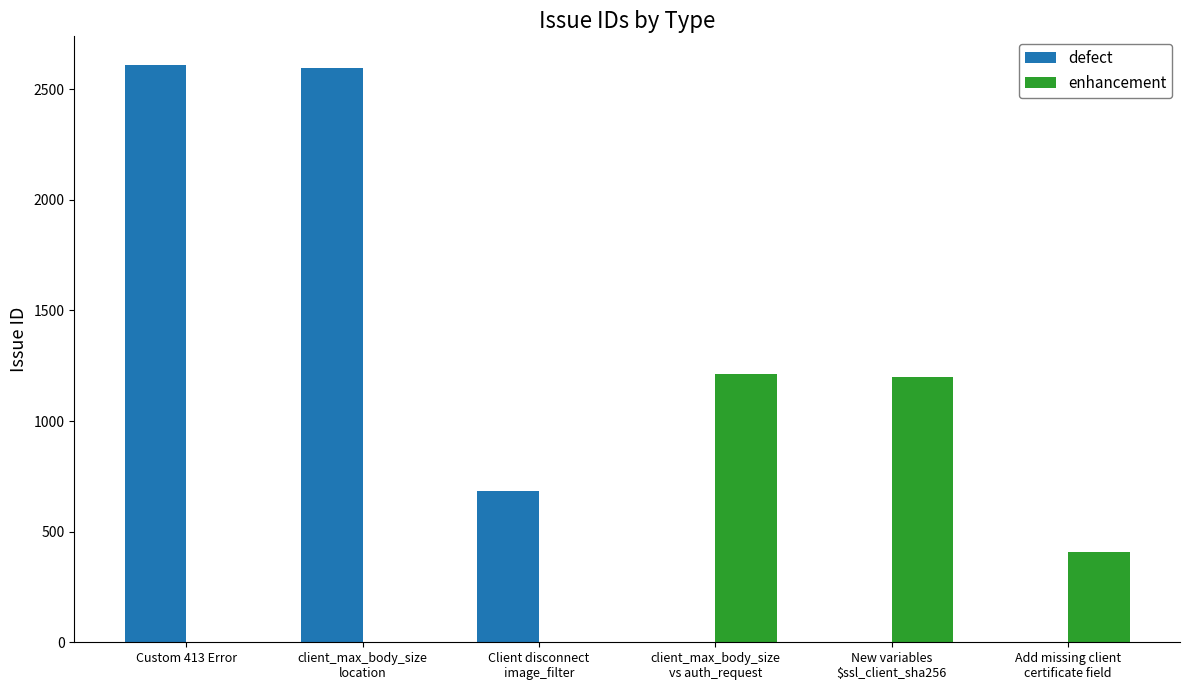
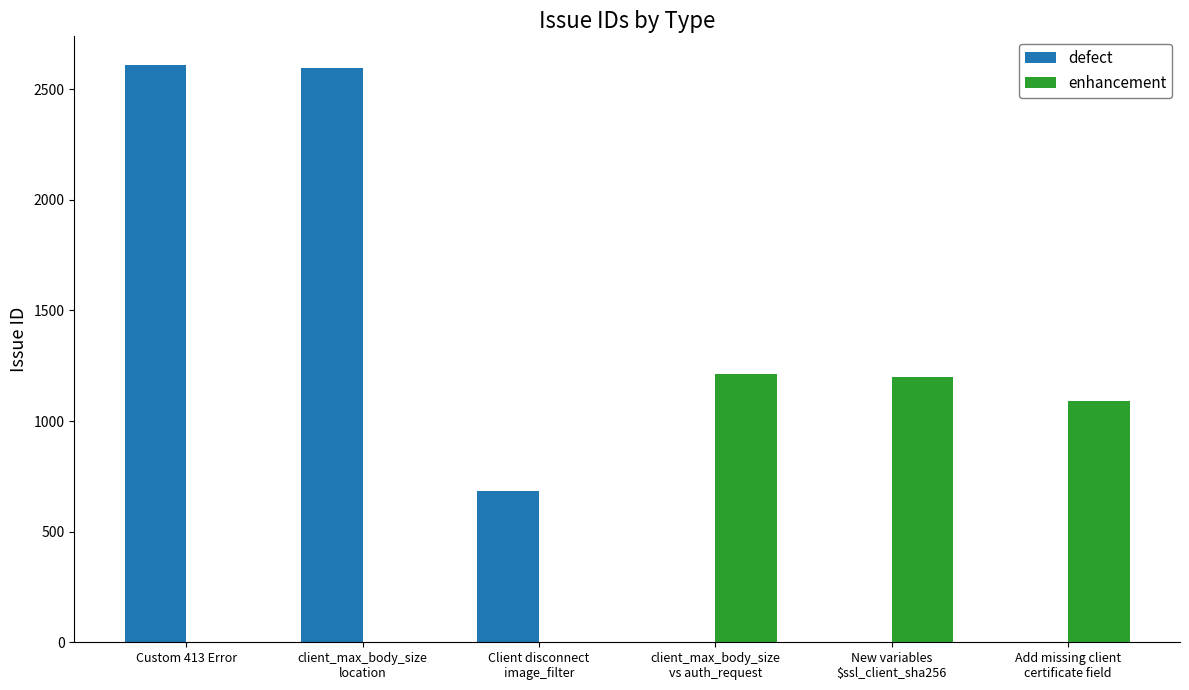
  {
    "defect": {
      "Custom 413 Error": 2610,
      "client_max_body_size location": 2600,
      "Client disconnect image_filter": 680,
      "client_max_body_size vs auth_request": 0,
      "New variables $ssl_client_sha256": 0,
      "Add missing client certificate field": 0
    },
    "enhancement": {
      "Custom 413 Error": 0,
      "client_max_body_size location": 0,
      "Client disconnect image_filter": 0,
      "client_max_body_size vs auth_request": 1210,
      "New variables $ssl_client_sha256": 1200,
-     "Add missing client certificate field": 410
+     "Add missing client certificate field": 1090
    }
  }
